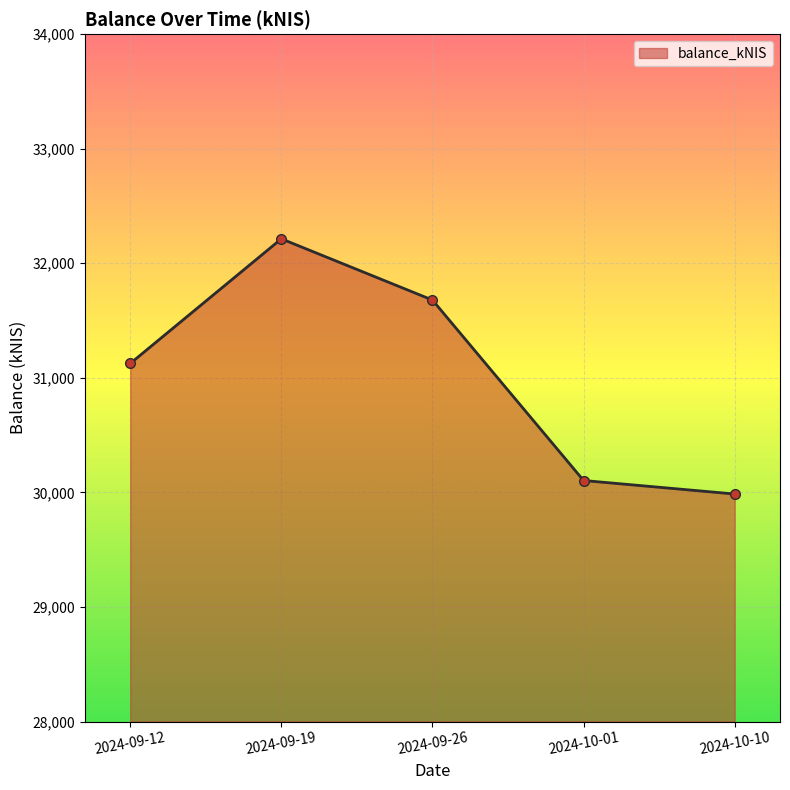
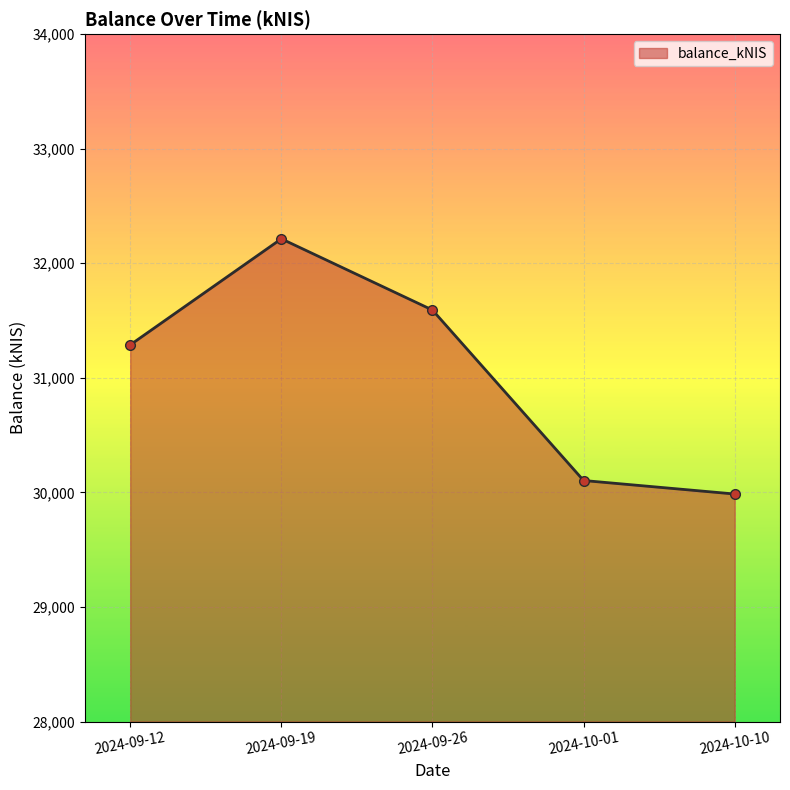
  {
-   "2024-09-12": "31,130",
+   "2024-09-12": "31,290",
    "2024-09-19": "32,210",
-   "2024-09-26": "31,680",
+   "2024-09-26": "31,590",
    "2024-10-01": "30,100",
    "2024-10-10": "29,990"
  }
